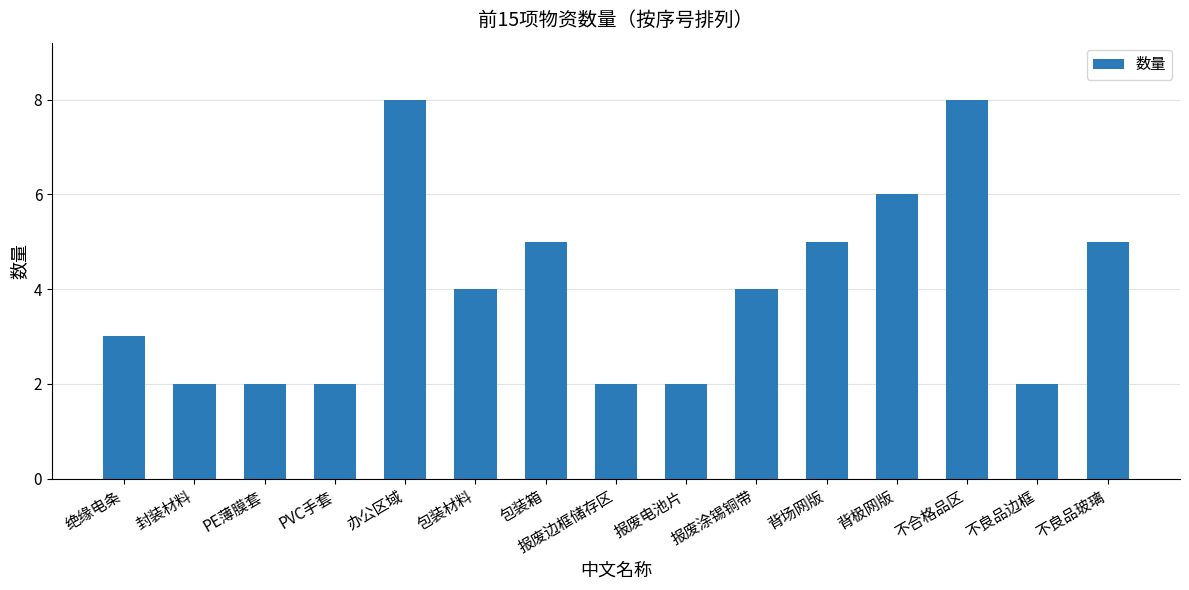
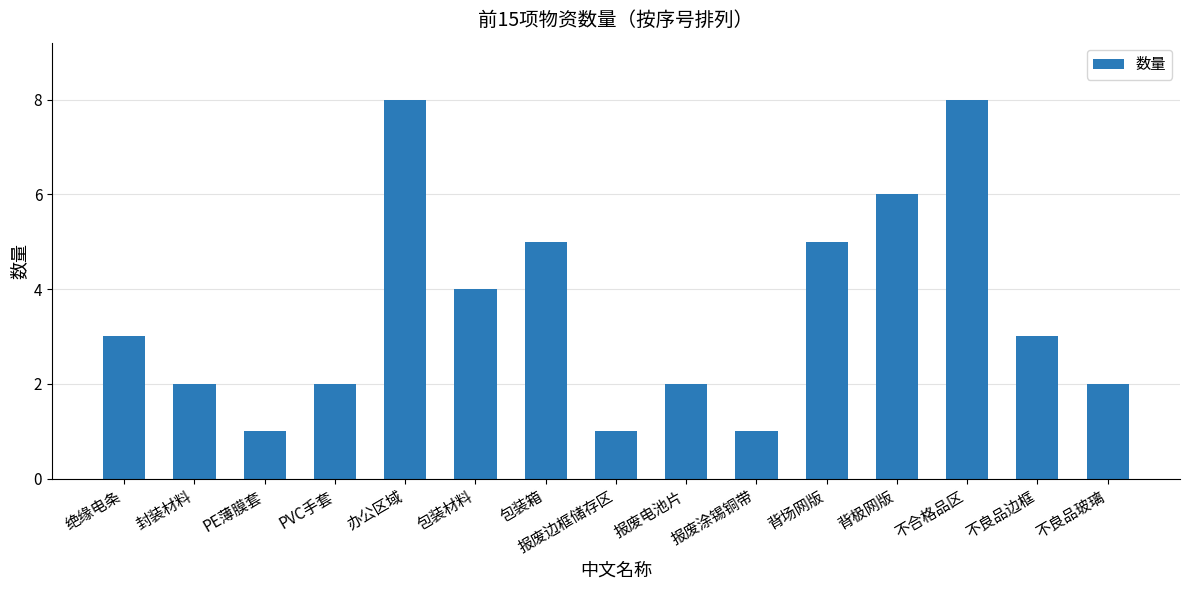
  {
    "绝缘电条": 3,
    "封装材料": 2,
-   "PE薄膜套": 2,
+   "PE薄膜套": 1,
    "PVC手套": 2,
    "办公区域": 8,
    "包装材料": 4,
    "包装箱": 5,
-   "报废边框储存区": 2,
+   "报废边框储存区": 1,
    "报废电池片": 2,
-   "报废涂锡铜带": 4,
+   "报废涂锡铜带": 1,
    "背场网版": 5,
    "背极网版": 6,
    "不合格品区": 8,
-   "不良品边框": 2,
-   "不良品玻璃": 5
+   "不良品边框": 3,
+   "不良品玻璃": 2
  }
